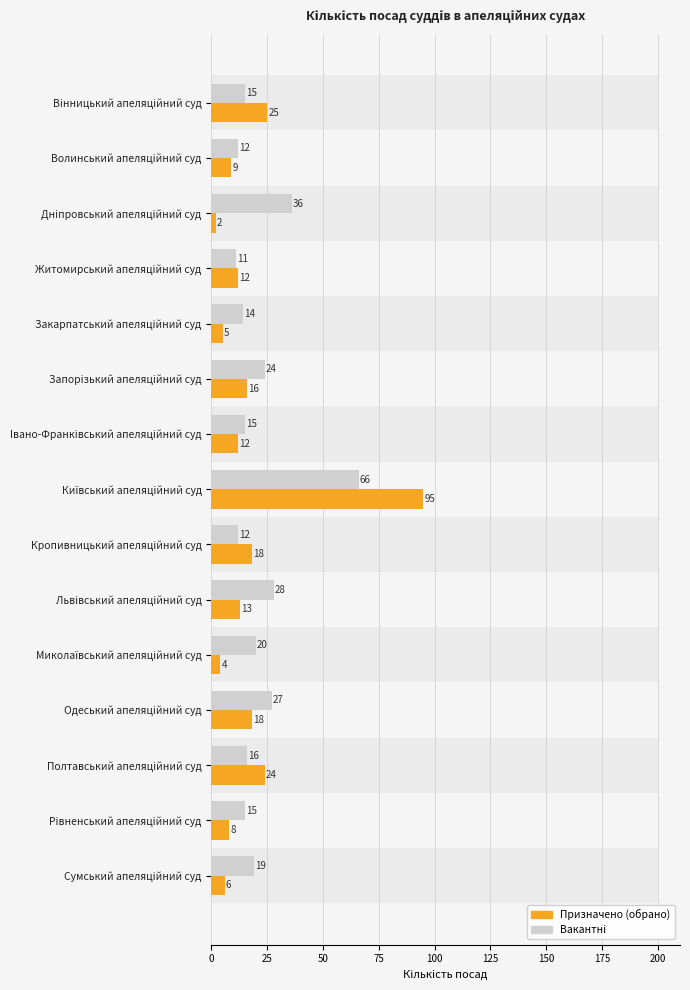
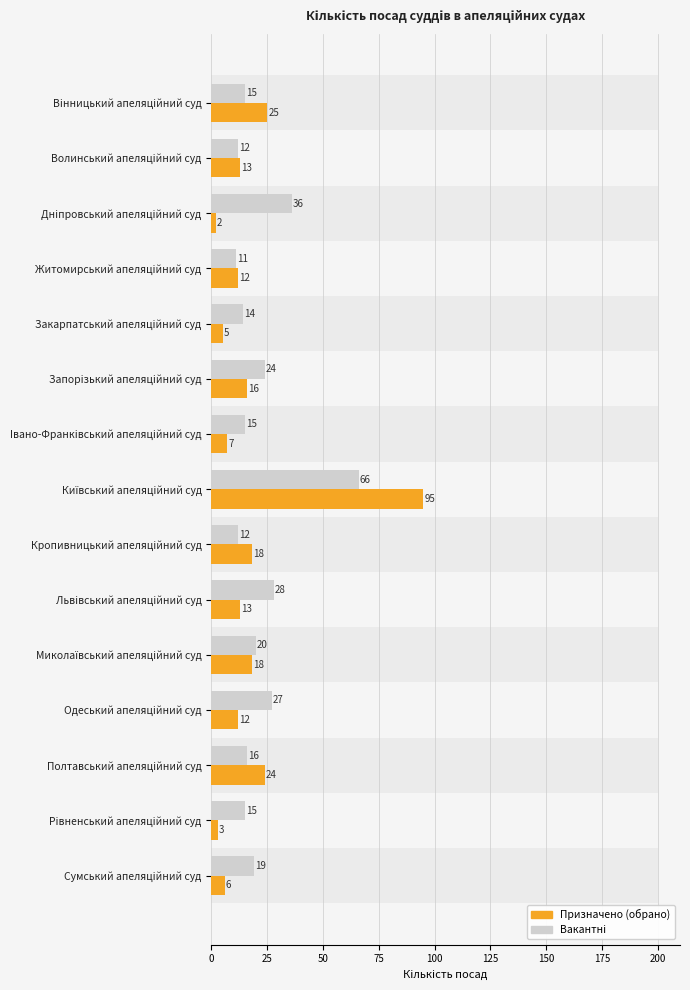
  {
    "Призначено (обрано)": {
-     "Волинський апеляційний суд": 9,
-     "Івано-Франківський апеляційний суд": 12,
-     "Миколаївський апеляційний суд": 4,
-     "Одеський апеляційний суд": 18,
-     "Рівненський апеляційний суд": 8
+     "Волинський апеляційний суд": 13,
+     "Івано-Франківський апеляційний суд": 7,
+     "Миколаївський апеляційний суд": 18,
+     "Одеський апеляційний суд": 12,
+     "Рівненський апеляційний суд": 3
    }
  }
